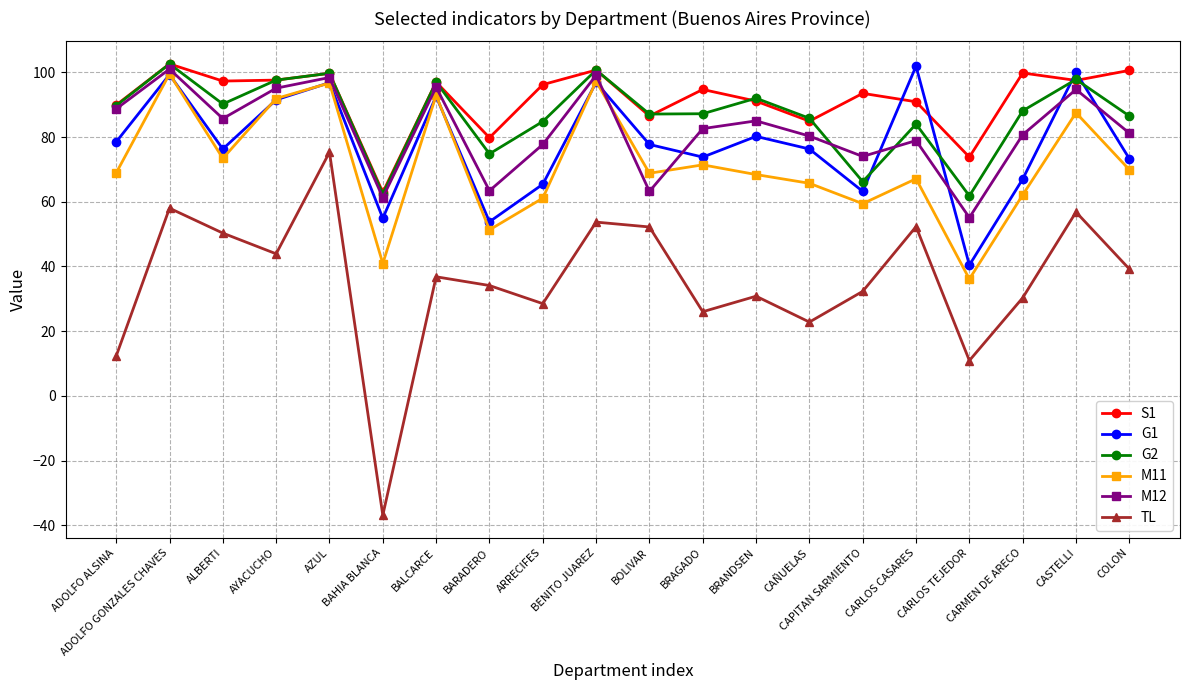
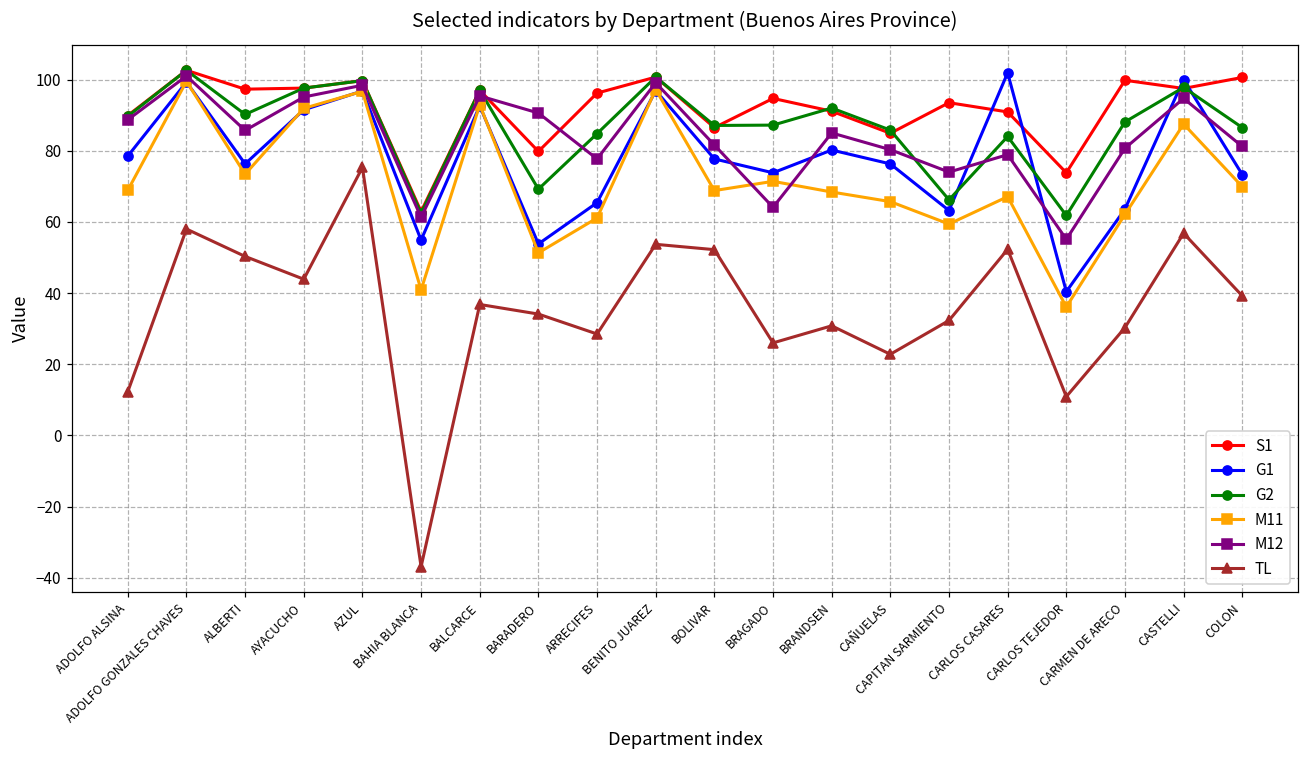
  {
    "S1": {
      "ALBERTI": 97,
      "BARADERO": 80,
      "ARRECIFES": 96,
      "BRAGADO": 95,
      "BRANDSEN": 91,
      "CAÑUELAS": 85,
      "CAPITAN SARMIENTO": 94,
      "CARLOS CASARES": 91,
      "CARLOS TEJEDOR": 74,
      "CARMEN DE ARECO": 100,
      "COLON": 101
    },
    "G1": {
      "ADOLFO ALSINA": 79,
      "ALBERTI": 76,
      "BAHIA BLANCA": 55,
      "BARADERO": 54,
      "ARRECIFES": 65,
      "BOLIVAR": 78,
      "BRAGADO": 74,
      "BRANDSEN": 80,
      "CAÑUELAS": 76,
      "CAPITAN SARMIENTO": 63,
      "CARLOS CASARES": 102,
      "CARLOS TEJEDOR": 40,
-     "CARMEN DE ARECO": 67,
+     "CARMEN DE ARECO": 64,
      "CASTELLI": 100,
      "COLON": 73
    },
    "G2": {
      "ALBERTI": 90,
-     "BARADERO": 75,
+     "BARADERO": 69,
      "ARRECIFES": 85,
      "BRAGADO": 87,
      "BRANDSEN": 92,
      "CAÑUELAS": 86,
      "CAPITAN SARMIENTO": 66,
      "CARLOS CASARES": 84,
      "CARLOS TEJEDOR": 62,
      "CARMEN DE ARECO": 88,
      "COLON": 87
    },
    "M11": {
      "ADOLFO ALSINA": 69,
      "ALBERTI": 73,
      "BAHIA BLANCA": 41,
      "BARADERO": 51,
      "ARRECIFES": 61,
      "BOLIVAR": 69,
      "BRAGADO": 71,
      "BRANDSEN": 68,
      "CAÑUELAS": 66,
      "CAPITAN SARMIENTO": 59,
      "CARLOS CASARES": 67,
      "CARLOS TEJEDOR": 36,
      "CARMEN DE ARECO": 62,
      "CASTELLI": 88,
      "COLON": 70
    },
    "M12": {
      "ADOLFO ALSINA": 89,
      "ADOLFO GONZALES CHAVES": 101,
      "ALBERTI": 86,
      "AYACUCHO": 95,
      "AZUL": 98,
      "BAHIA BLANCA": 61,
      "BALCARCE": 95,
-     "BARADERO": 63,
+     "BARADERO": 91,
      "ARRECIFES": 78,
      "BENITO JUAREZ": 99,
-     "BOLIVAR": 63,
-     "BRAGADO": 83,
+     "BOLIVAR": 82,
+     "BRAGADO": 64,
      "BRANDSEN": 85,
      "CAÑUELAS": 80,
      "CAPITAN SARMIENTO": 74,
      "CARLOS CASARES": 79,
      "CARLOS TEJEDOR": 55,
      "CARMEN DE ARECO": 81,
      "CASTELLI": 95,
      "COLON": 81
    },
    "TL": {
      "ADOLFO ALSINA": 12,
      "ADOLFO GONZALES CHAVES": 58,
      "ALBERTI": 50,
      "AYACUCHO": 44,
      "AZUL": 75,
      "BAHIA BLANCA": -37,
      "BALCARCE": 37,
      "BARADERO": 34,
      "ARRECIFES": 29,
      "BENITO JUAREZ": 54,
      "BOLIVAR": 52,
      "BRAGADO": 26,
      "BRANDSEN": 31,
      "CAÑUELAS": 23,
      "CAPITAN SARMIENTO": 32,
      "CARLOS CASARES": 52,
      "CARLOS TEJEDOR": 11,
      "CARMEN DE ARECO": 30,
      "CASTELLI": 57,
      "COLON": 39
    }
  }
